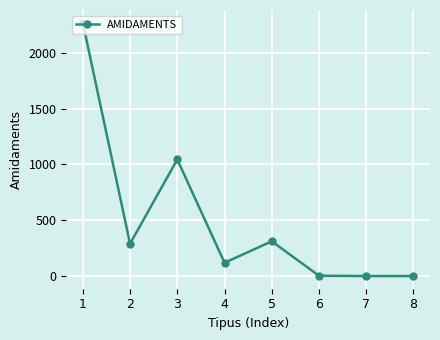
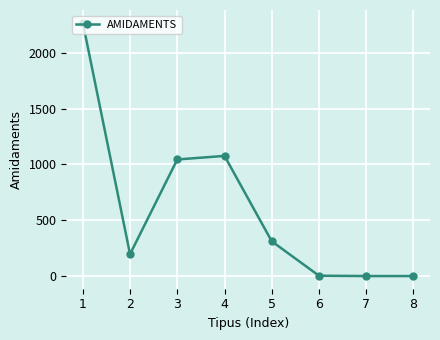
  {
-   "2": 290,
+   "2": 200,
    "3": 1050,
-   "4": 120,
+   "4": 1080,
    "5": 310,
    "6": 0,
    "7": 0,
    "8": 0
  }
